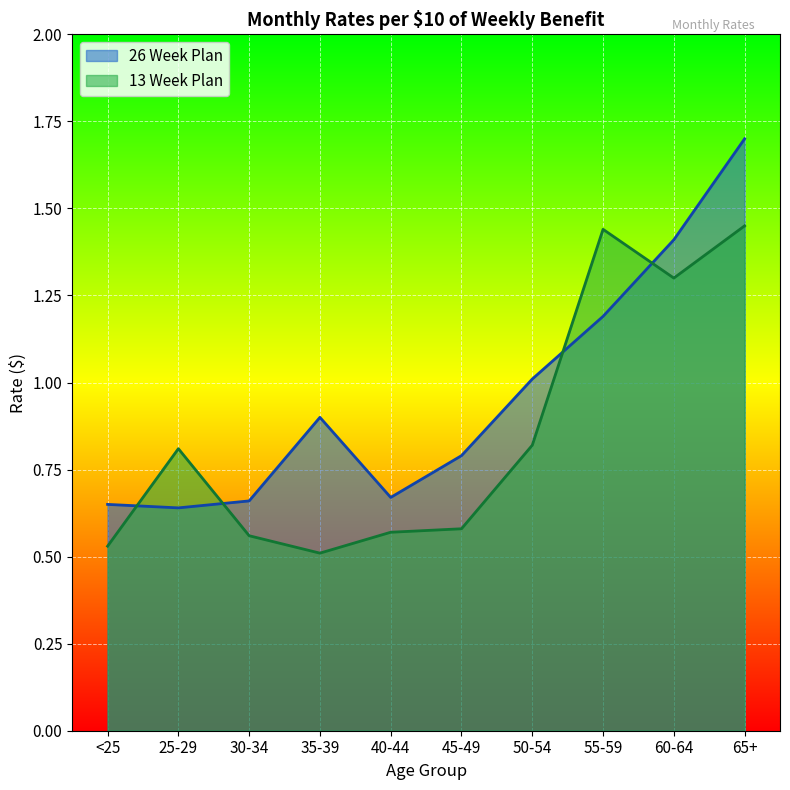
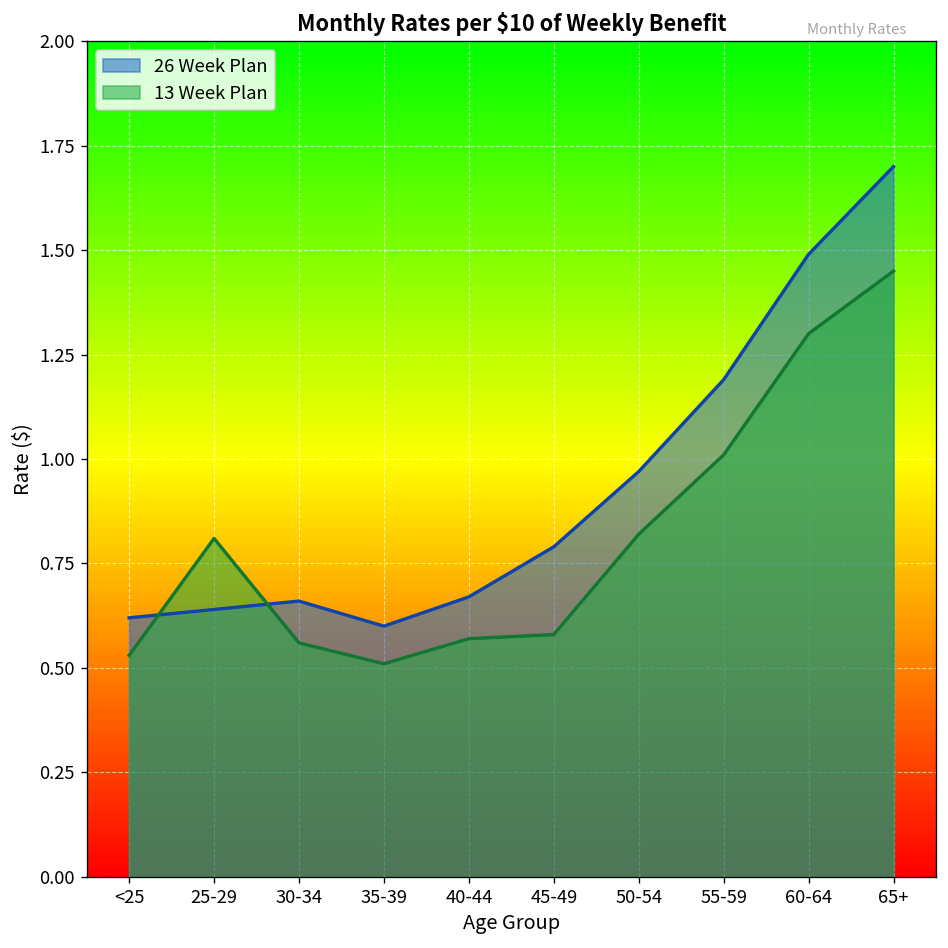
  {
    "26 Week Plan": {
-     "<25": 0.65,
+     "<25": 0.62,
      "25-29": 0.64,
      "30-34": 0.66,
-     "35-39": 0.9,
+     "35-39": 0.6,
      "40-44": 0.67,
      "45-49": 0.79,
-     "50-54": 1.01,
+     "50-54": 0.97,
      "55-59": 1.19,
-     "60-64": 1.41,
+     "60-64": 1.49,
      "65+": 1.70
    },
    "13 Week Plan": {
      "<25": 0.53,
      "25-29": 0.81,
      "30-34": 0.56,
      "35-39": 0.51,
      "40-44": 0.57,
      "45-49": 0.58,
      "50-54": 0.82,
-     "55-59": 1.44,
+     "55-59": 1.01,
      "60-64": 1.30,
      "65+": 1.45
    }
  }
